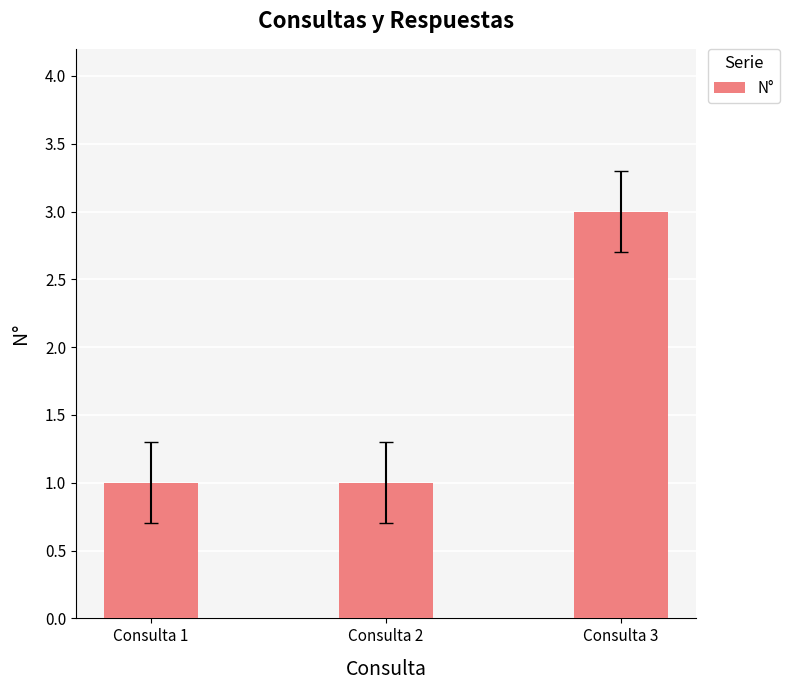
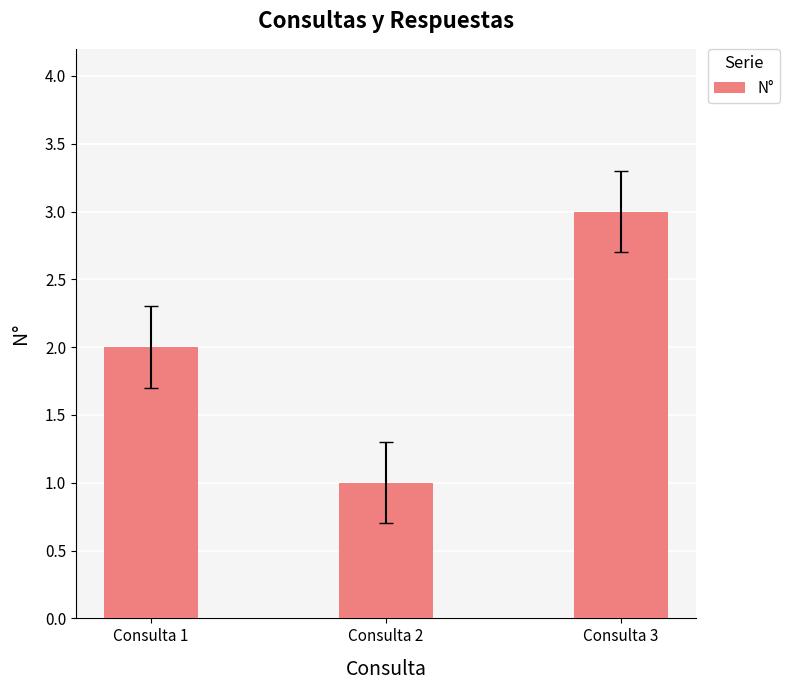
  {
    "N°": {
-     "Consulta 1": 1,
+     "Consulta 1": 2,
      "Consulta 2": 1,
      "Consulta 3": 3
    }
  }
